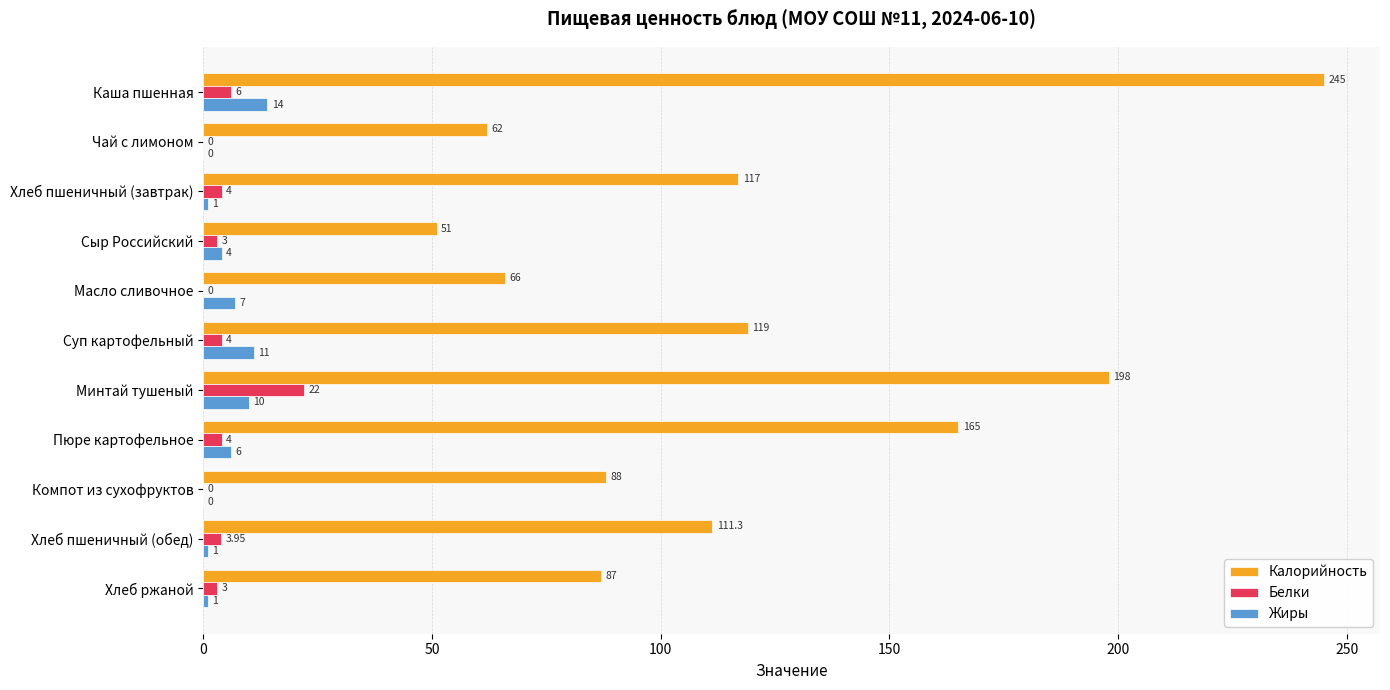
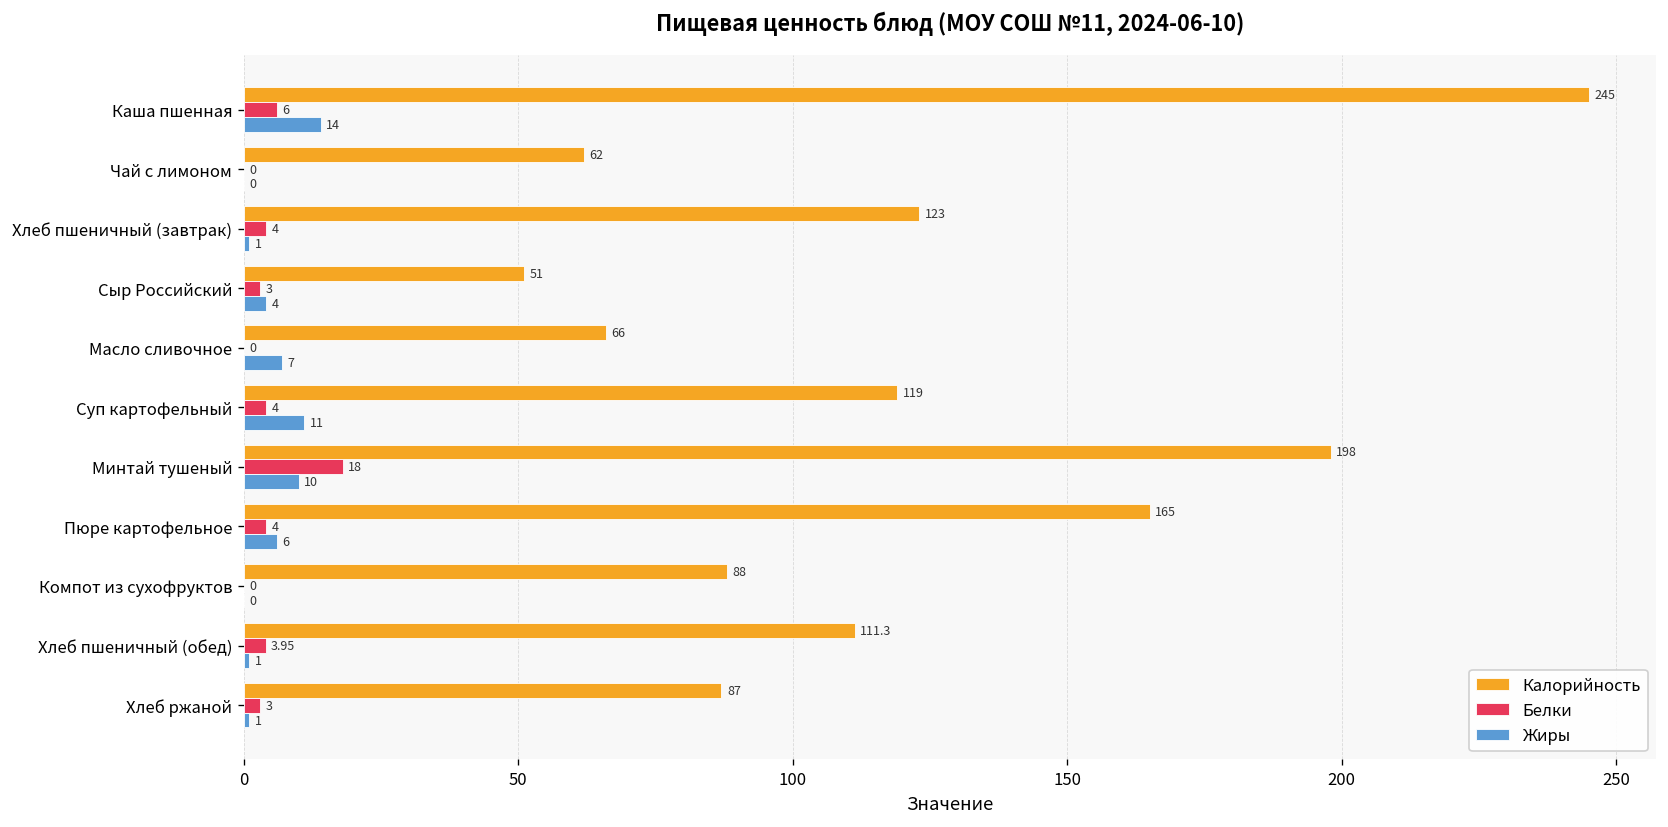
  {
    "Калорийность": {
      "Каша пшенная": 245,
      "Чай с лимоном": 62,
-     "Хлеб пшеничный (завтрак)": 117,
+     "Хлеб пшеничный (завтрак)": 123,
      "Сыр Российский": 51,
      "Масло сливочное": 66,
      "Суп картофельный": 119,
      "Минтай тушеный": 198,
      "Пюре картофельное": 165,
      "Компот из сухофруктов": 88,
      "Хлеб пшеничный (обед)": 111.3,
      "Хлеб ржаной": 87
    },
    "Белки": {
      "Каша пшенная": 6,
      "Чай с лимоном": 0,
      "Хлеб пшеничный (завтрак)": 4,
      "Сыр Российский": 3,
      "Масло сливочное": 0,
      "Суп картофельный": 4,
-     "Минтай тушеный": 22,
+     "Минтай тушеный": 18,
      "Пюре картофельное": 4,
      "Компот из сухофруктов": 0,
      "Хлеб пшеничный (обед)": 3.95,
      "Хлеб ржаной": 3
    },
    "Жиры": {
      "Каша пшенная": 14,
      "Чай с лимоном": 0,
      "Хлеб пшеничный (завтрак)": 1,
      "Сыр Российский": 4,
      "Масло сливочное": 7,
      "Суп картофельный": 11,
      "Минтай тушеный": 10,
      "Пюре картофельное": 6,
      "Компот из сухофруктов": 0,
      "Хлеб пшеничный (обед)": 1,
      "Хлеб ржаной": 1
    }
  }
